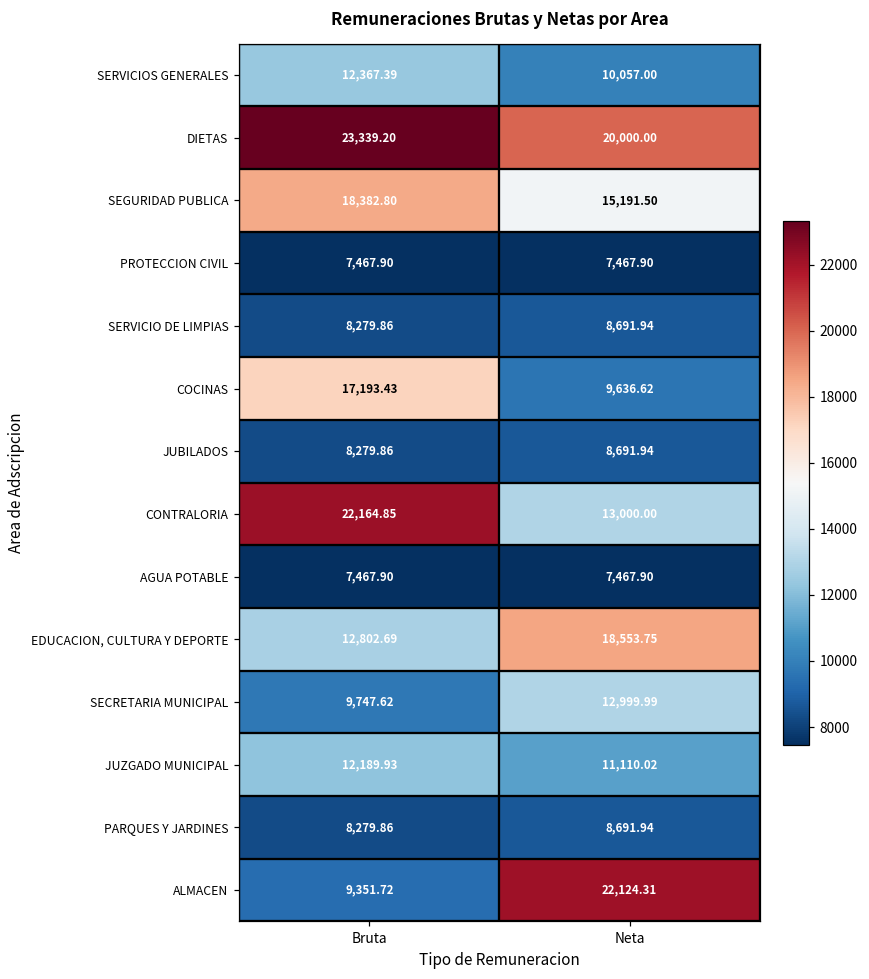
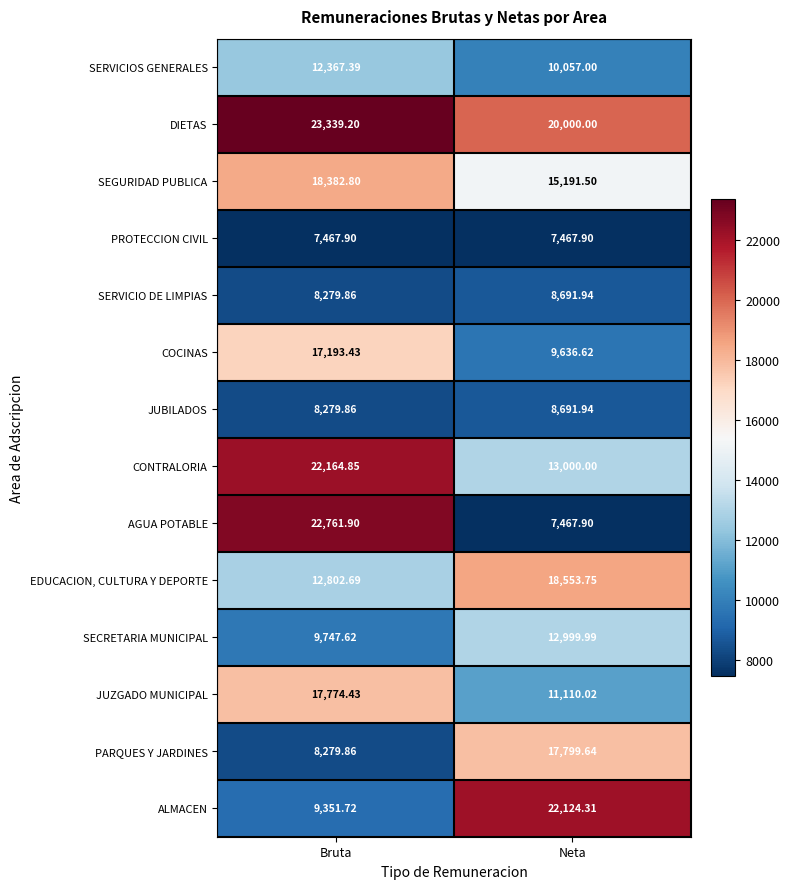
  {
    "SERVICIOS GENERALES": {
      "Bruta": "12,367.39",
      "Neta": "10,057.00"
    },
    "DIETAS": {
      "Bruta": "23,339.20",
      "Neta": "20,000.00"
    },
    "SEGURIDAD PUBLICA": {
      "Bruta": "18,382.80",
      "Neta": "15,191.50"
    },
    "PROTECCION CIVIL": {
      "Bruta": "7,467.90",
      "Neta": "7,467.90"
    },
    "SERVICIO DE LIMPIAS": {
      "Bruta": "8,279.86",
      "Neta": "8,691.94"
    },
    "COCINAS": {
      "Bruta": "17,193.43",
      "Neta": "9,636.62"
    },
    "JUBILADOS": {
      "Bruta": "8,279.86",
      "Neta": "8,691.94"
    },
    "CONTRALORIA": {
      "Bruta": "22,164.85",
      "Neta": "13,000.00"
    },
    "AGUA POTABLE": {
-     "Bruta": "7,467.90",
+     "Bruta": "22,761.90",
      "Neta": "7,467.90"
    },
    "EDUCACION, CULTURA Y DEPORTE": {
      "Bruta": "12,802.69",
      "Neta": "18,553.75"
    },
    "SECRETARIA MUNICIPAL": {
      "Bruta": "9,747.62",
      "Neta": "12,999.99"
    },
    "JUZGADO MUNICIPAL": {
-     "Bruta": "12,189.93",
+     "Bruta": "17,774.43",
      "Neta": "11,110.02"
    },
    "PARQUES Y JARDINES": {
      "Bruta": "8,279.86",
-     "Neta": "8,691.94"
+     "Neta": "17,799.64"
    },
    "ALMACEN": {
      "Bruta": "9,351.72",
      "Neta": "22,124.31"
    }
  }
